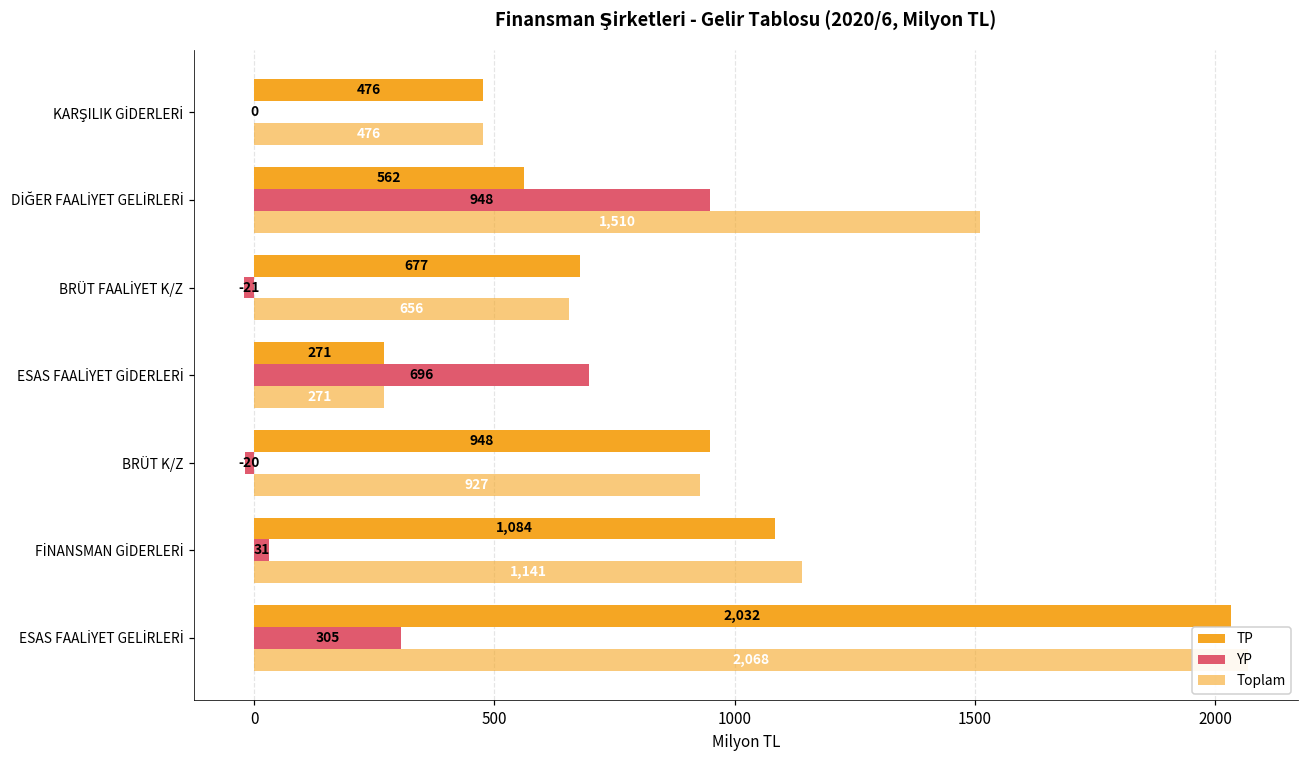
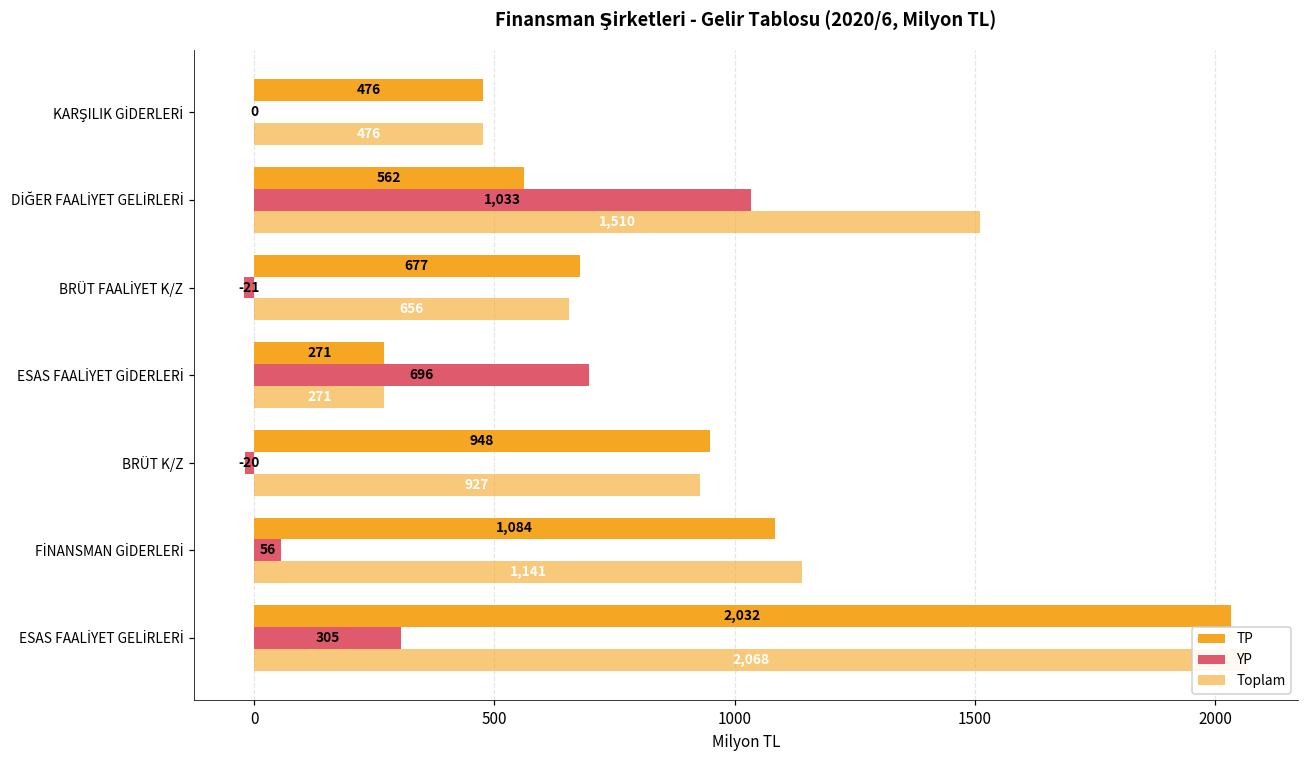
  {
    "YP": {
      "KARŞILIK GİDERLERİ": "0",
-     "DİĞER FAALİYET GELİRLERİ": "948",
+     "DİĞER FAALİYET GELİRLERİ": "1,033",
      "BRÜT FAALİYET K/Z": "-21",
      "ESAS FAALİYET GİDERLERİ": "696",
      "BRÜT K/Z": "-20",
-     "FİNANSMAN GİDERLERİ": "31",
+     "FİNANSMAN GİDERLERİ": "56",
      "ESAS FAALİYET GELİRLERİ": "305"
    }
  }
